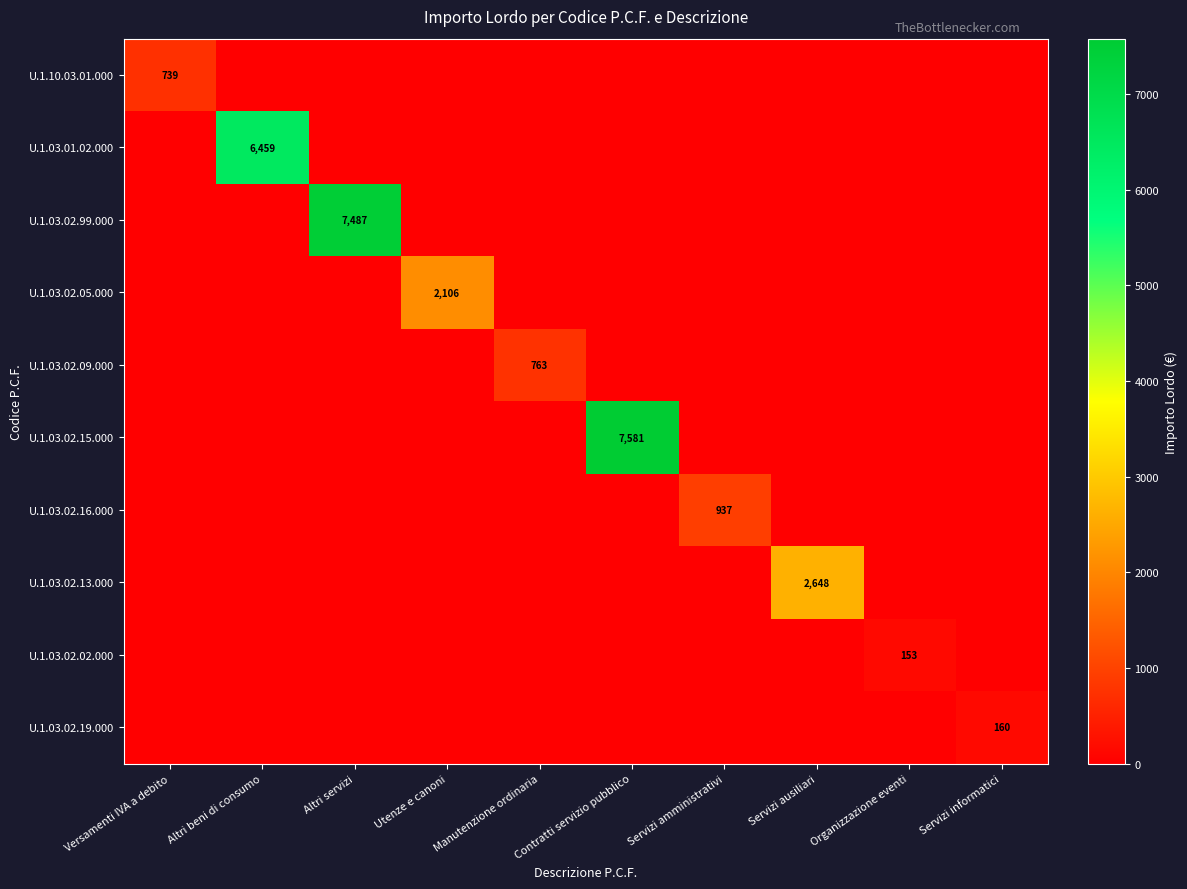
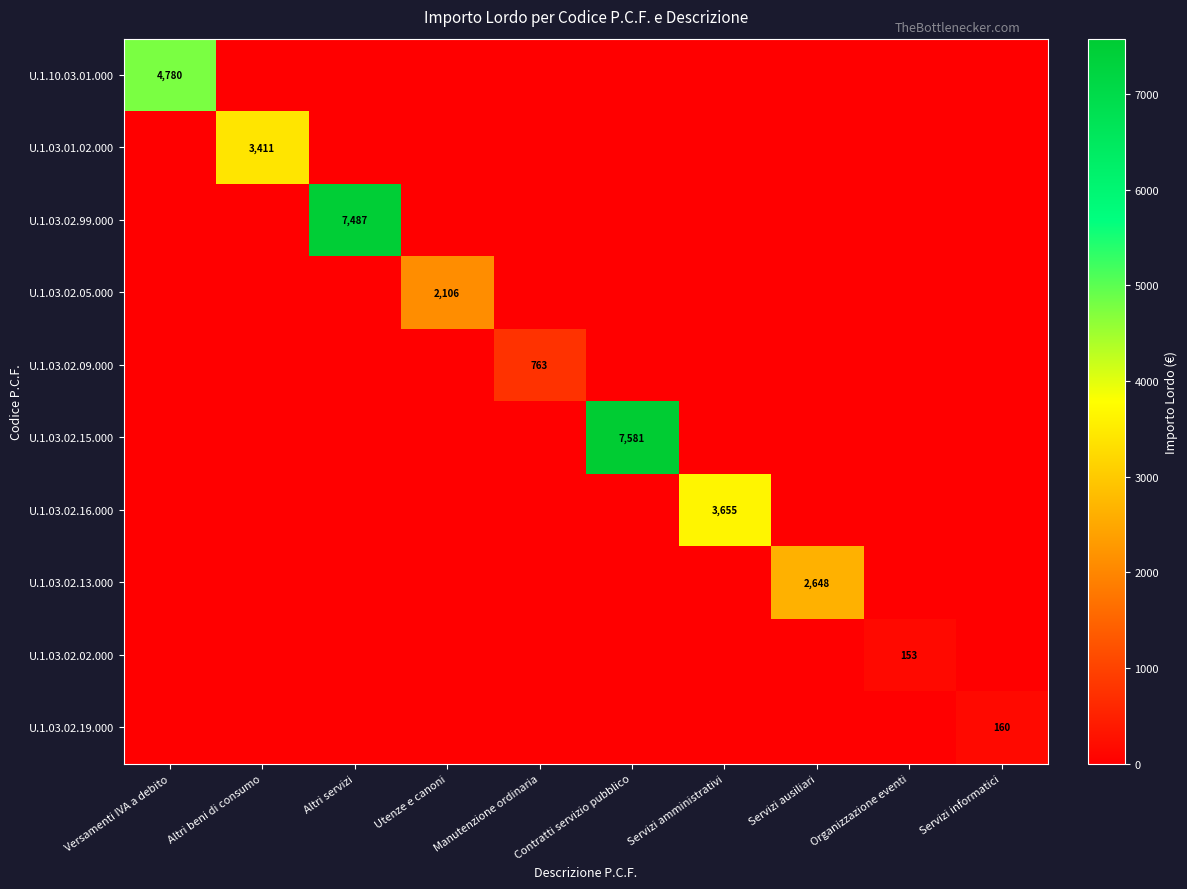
  {
    "U.1.10.03.01.000": {
-     "Versamenti IVA a debito": "739"
+     "Versamenti IVA a debito": "4,780"
    },
    "U.1.03.01.02.000": {
-     "Altri beni di consumo": "6,459"
+     "Altri beni di consumo": "3,411"
    },
    "U.1.03.02.99.000": {
      "Altri servizi": "7,487"
    },
    "U.1.03.02.05.000": {
      "Utenze e canoni": "2,106"
    },
    "U.1.03.02.09.000": {
      "Manutenzione ordinaria": "763"
    },
    "U.1.03.02.15.000": {
      "Contratti servizio pubblico": "7,581"
    },
    "U.1.03.02.16.000": {
-     "Servizi amministrativi": "937"
+     "Servizi amministrativi": "3,655"
    },
    "U.1.03.02.13.000": {
      "Servizi ausiliari": "2,648"
    },
    "U.1.03.02.02.000": {
      "Organizzazione eventi": "153"
    },
    "U.1.03.02.19.000": {
      "Servizi informatici": "160"
    }
  }
